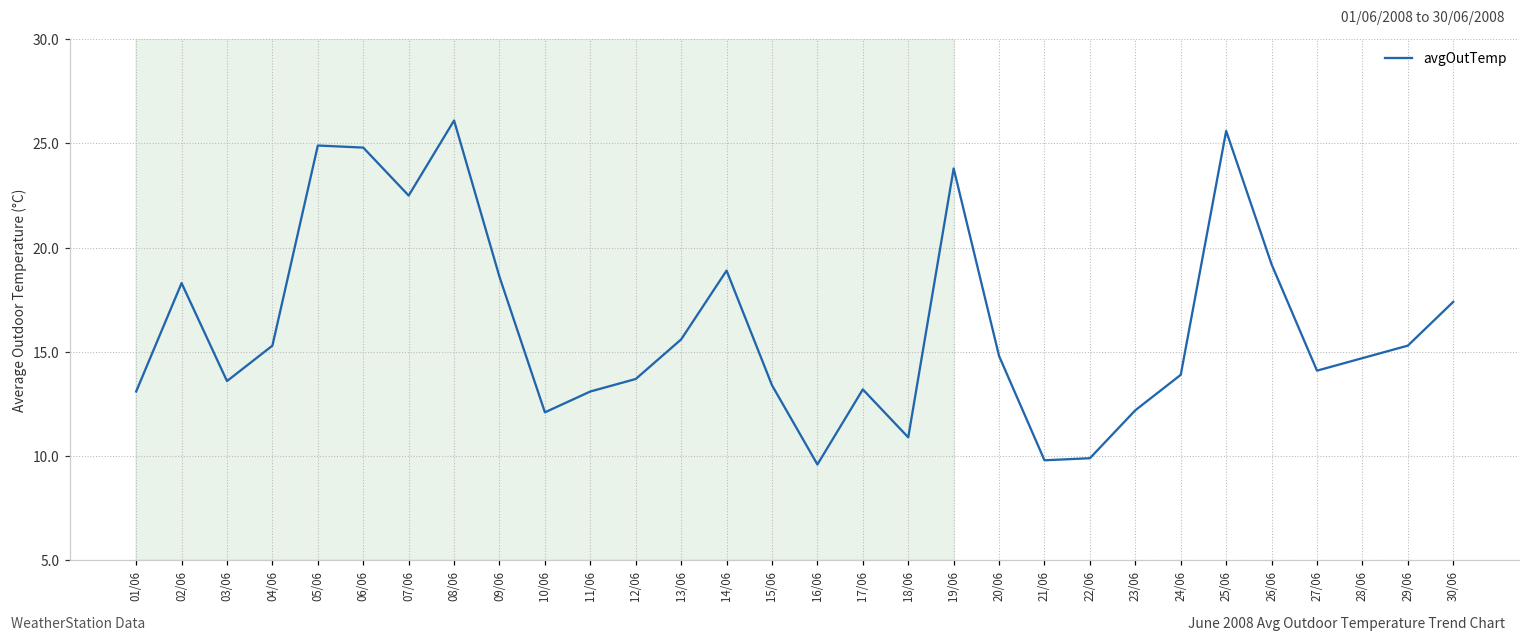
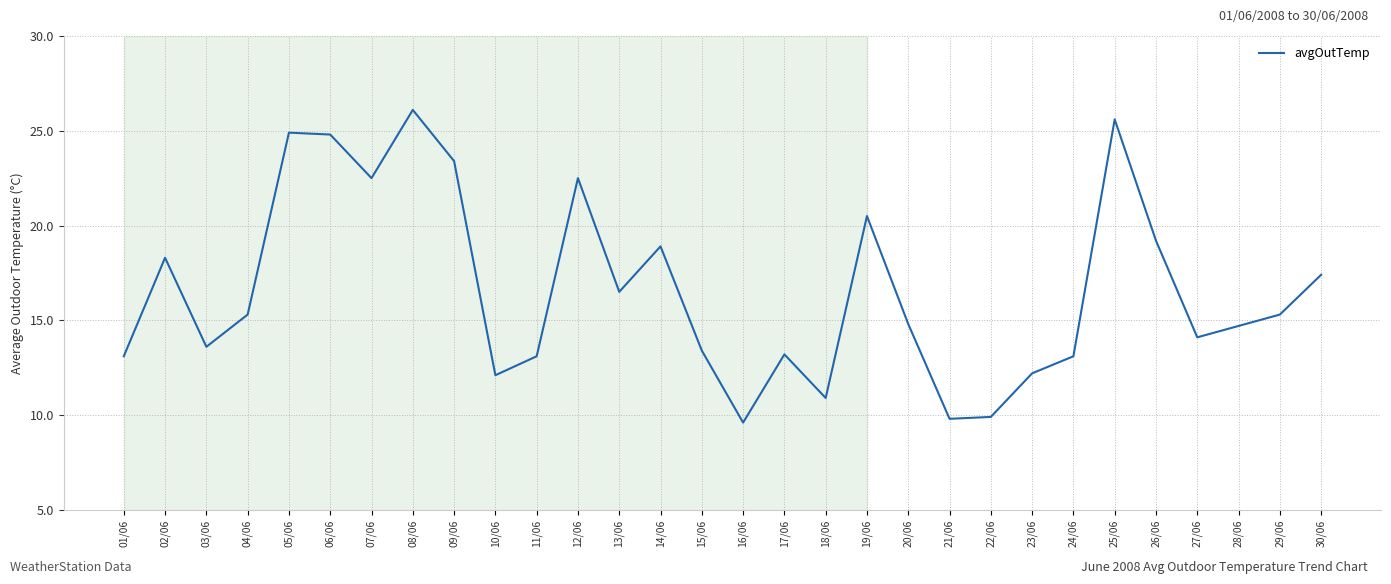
  {
    "01/06": 13.1,
    "02/06": 18.3,
    "03/06": 13.6,
    "04/06": 15.3,
    "05/06": 24.9,
    "06/06": 24.8,
    "07/06": 22.5,
    "08/06": 26.1,
-   "09/06": 18.6,
+   "09/06": 23.4,
    "10/06": 12.1,
    "11/06": 13.1,
-   "12/06": 13.7,
-   "13/06": 15.6,
+   "12/06": 22.5,
+   "13/06": 16.5,
    "14/06": 18.9,
    "15/06": 13.4,
    "16/06": 9.6,
    "17/06": 13.2,
    "18/06": 10.9,
-   "19/06": 23.8,
+   "19/06": 20.5,
    "20/06": 14.8,
    "21/06": 9.8,
    "22/06": 9.9,
    "23/06": 12.2,
-   "24/06": 13.9,
+   "24/06": 13.1,
    "25/06": 25.6,
    "26/06": 19.2,
    "27/06": 14.1,
    "28/06": 14.7,
    "29/06": 15.3,
    "30/06": 17.4
  }
